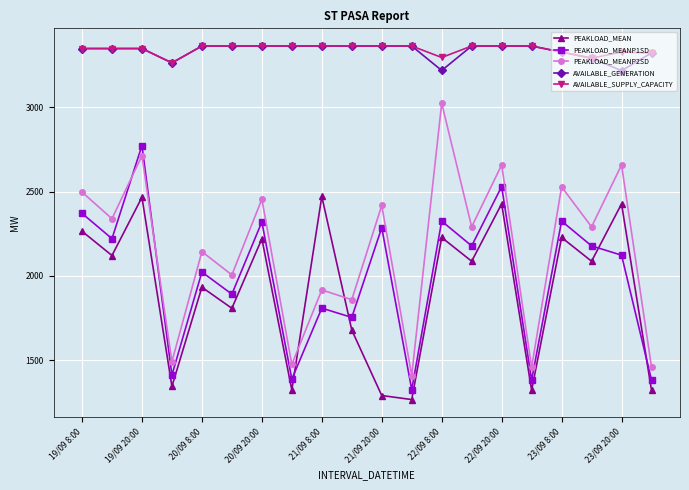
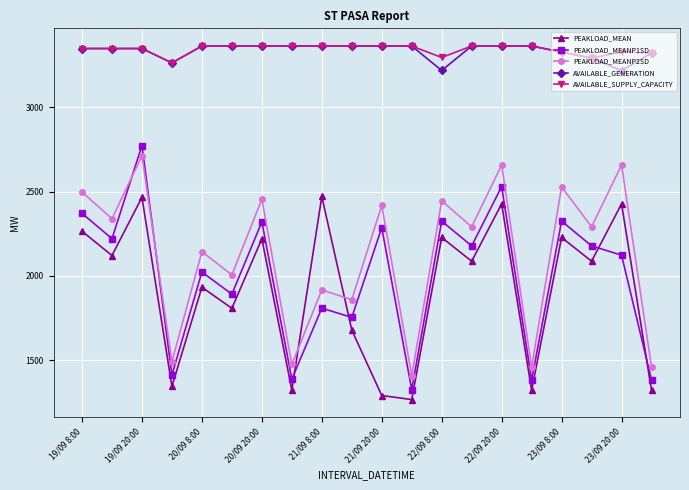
  {
    "PEAKLOAD_MEANP2SD": {
      "19/09 8:00": 2500,
      "19/09 20:00": 2710,
      "20/09 8:00": 2140,
      "20/09 20:00": 2460,
      "21/09 8:00": 1920,
      "21/09 20:00": 2420,
-     "22/09 8:00": 3020,
+     "22/09 8:00": 2450,
      "22/09 20:00": 2660,
      "23/09 8:00": 2530,
      "23/09 20:00": 2660
    },
    "AVAILABLE_SUPPLY_CAPACITY": {
      "22/09 8:00": 3300
    }
  }
